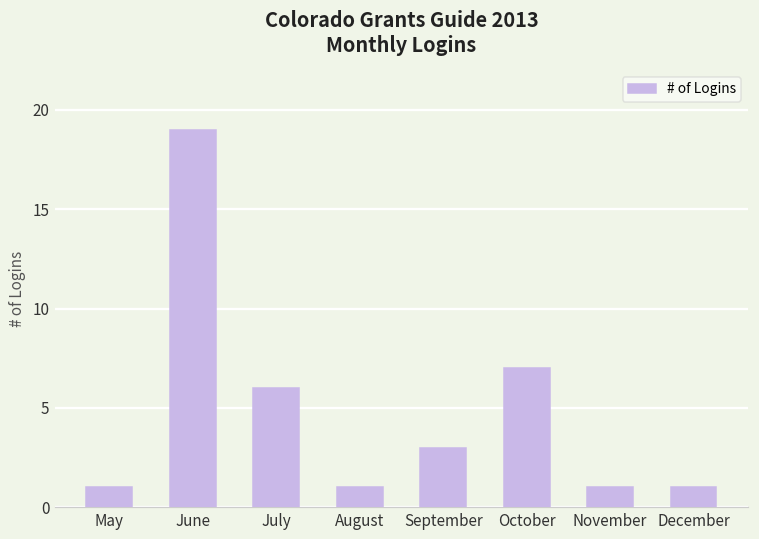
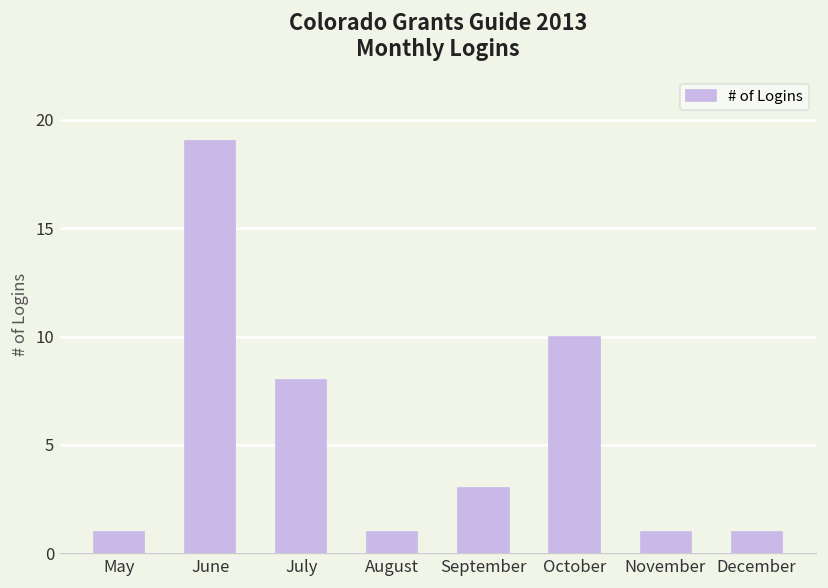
  {
    "May": 1,
    "June": 19,
-   "July": 6,
+   "July": 8,
    "August": 1,
    "September": 3,
-   "October": 7,
+   "October": 10,
    "November": 1,
    "December": 1
  }
